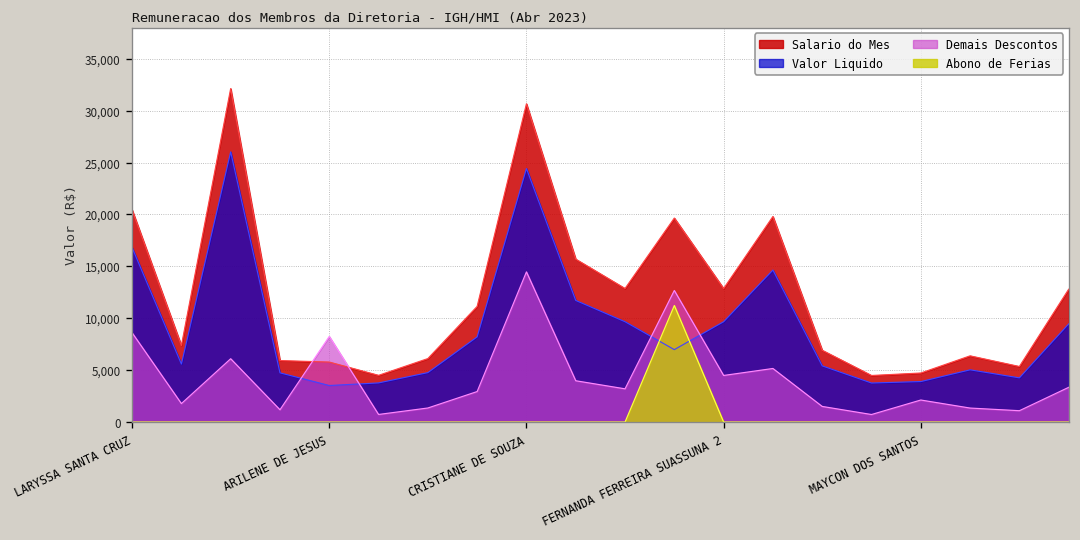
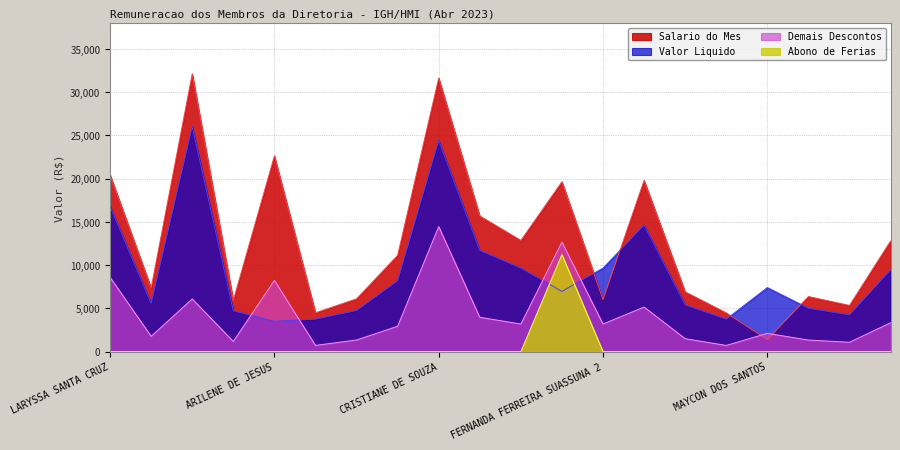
  {
    "Salario do Mes": {
      "LARYSSA SANTA CRUZ": "20,000",
-     "ARILENE DE JESUS": "6,000",
-     "CRISTIANE DE SOUZA": "31,000",
-     "FERNANDA FERREIRA SUASSUNA 2": "13,000",
-     "MAYCON DOS SANTOS": "5,000"
+     "ARILENE DE JESUS": "23,000",
+     "CRISTIANE DE SOUZA": "32,000",
+     "FERNANDA FERREIRA SUASSUNA 2": "6,000",
+     "MAYCON DOS SANTOS": "1,000"
    },
    "Valor Liquido": {
      "LARYSSA SANTA CRUZ": "17,000",
      "ARILENE DE JESUS": "4,000",
      "CRISTIANE DE SOUZA": "24,000",
      "FERNANDA FERREIRA SUASSUNA 2": "10,000",
-     "MAYCON DOS SANTOS": "4,000"
+     "MAYCON DOS SANTOS": "7,000"
    },
    "Demais Descontos": {
      "LARYSSA SANTA CRUZ": "9,000",
      "ARILENE DE JESUS": "8,000",
      "CRISTIANE DE SOUZA": "14,000",
-     "FERNANDA FERREIRA SUASSUNA 2": "4,000",
+     "FERNANDA FERREIRA SUASSUNA 2": "3,000",
      "MAYCON DOS SANTOS": "2,000"
    },
    "Abono de Ferias": {
      "LARYSSA SANTA CRUZ": "0",
      "ARILENE DE JESUS": "0",
      "CRISTIANE DE SOUZA": "0",
      "FERNANDA FERREIRA SUASSUNA 2": "0",
      "MAYCON DOS SANTOS": "0"
    }
  }
